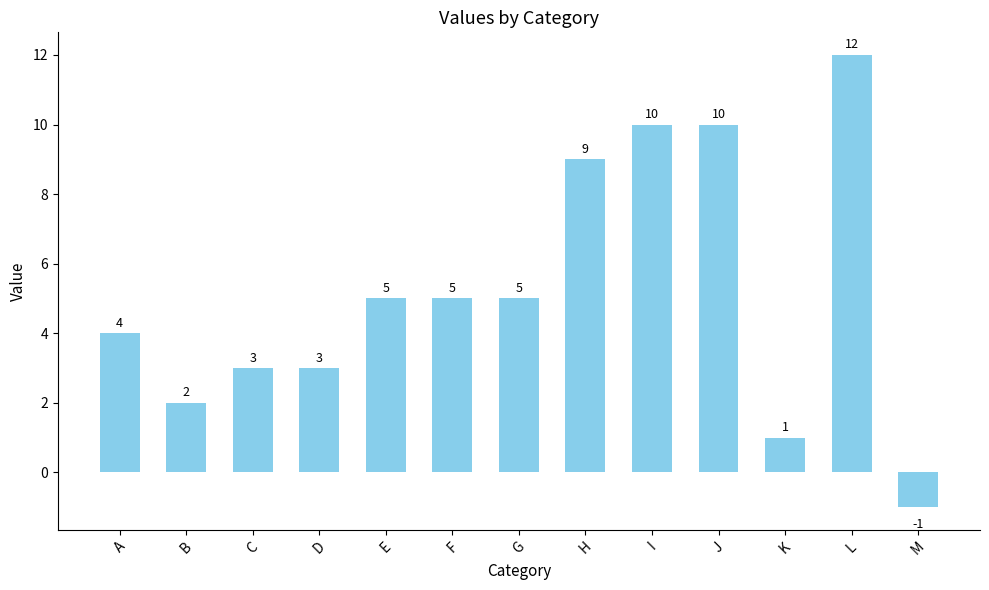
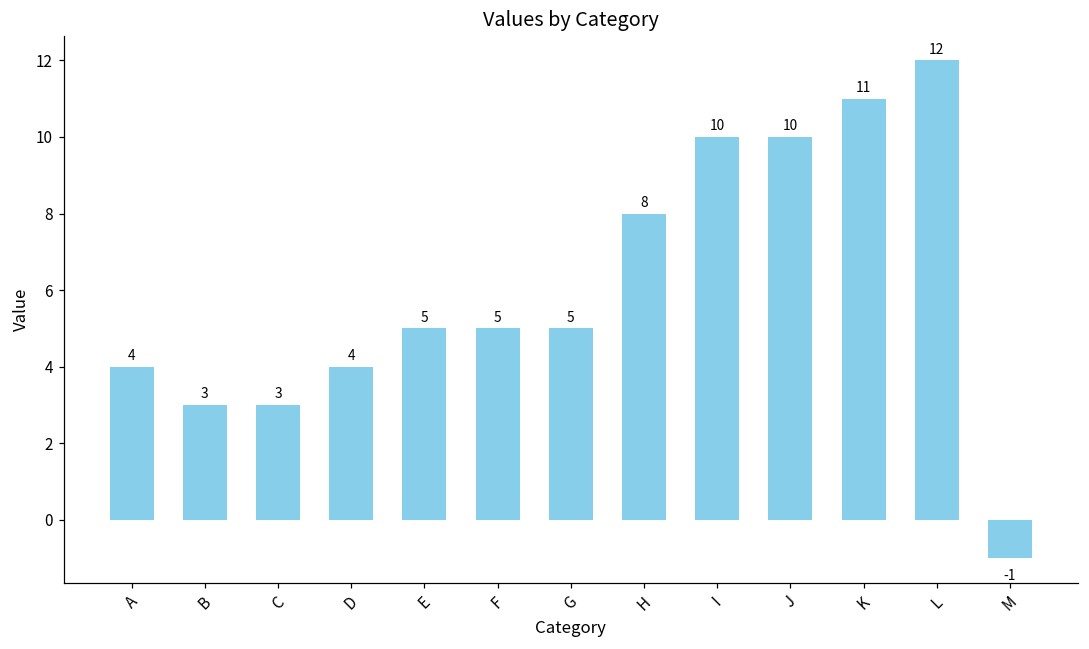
  {
    "A": 4,
-   "B": 2,
+   "B": 3,
    "C": 3,
-   "D": 3,
+   "D": 4,
    "E": 5,
    "F": 5,
    "G": 5,
-   "H": 9,
+   "H": 8,
    "I": 10,
    "J": 10,
-   "K": 1,
+   "K": 11,
    "L": 12,
    "M": -1
  }
